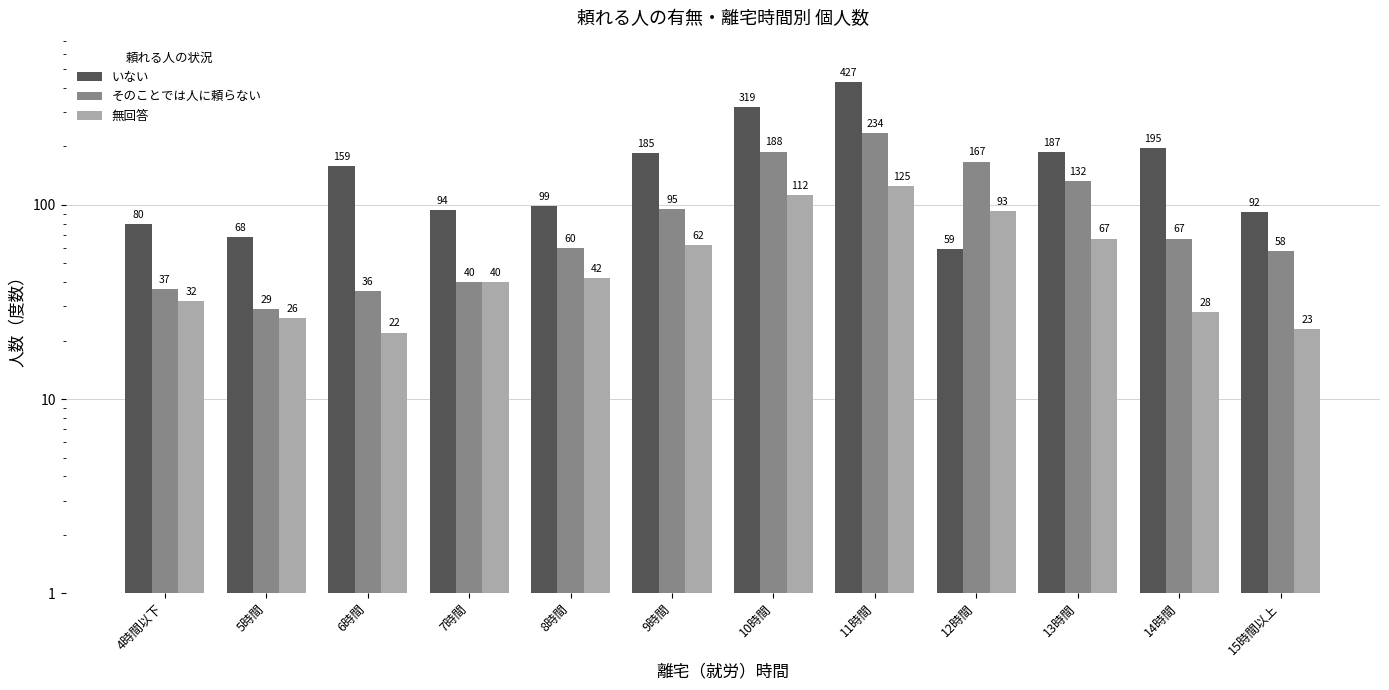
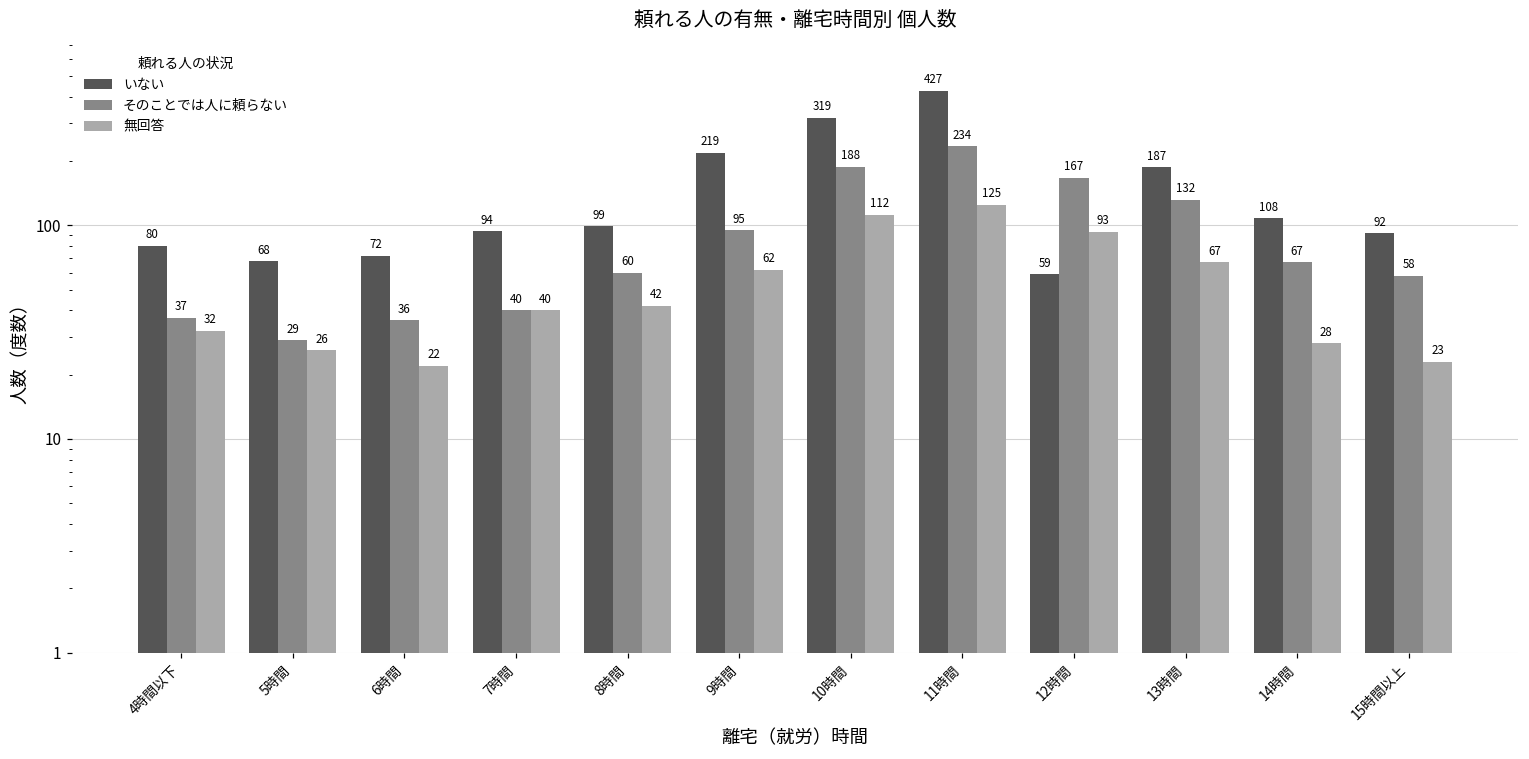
  {
    "いない": {
      "4時間以下": 80,
      "5時間": 68,
-     "6時間": 159,
+     "6時間": 72,
      "7時間": 94,
      "8時間": 99,
-     "9時間": 185,
+     "9時間": 219,
      "10時間": 319,
      "11時間": 427,
      "12時間": 59,
      "13時間": 187,
-     "14時間": 195,
+     "14時間": 108,
      "15時間以上": 92
    }
  }
